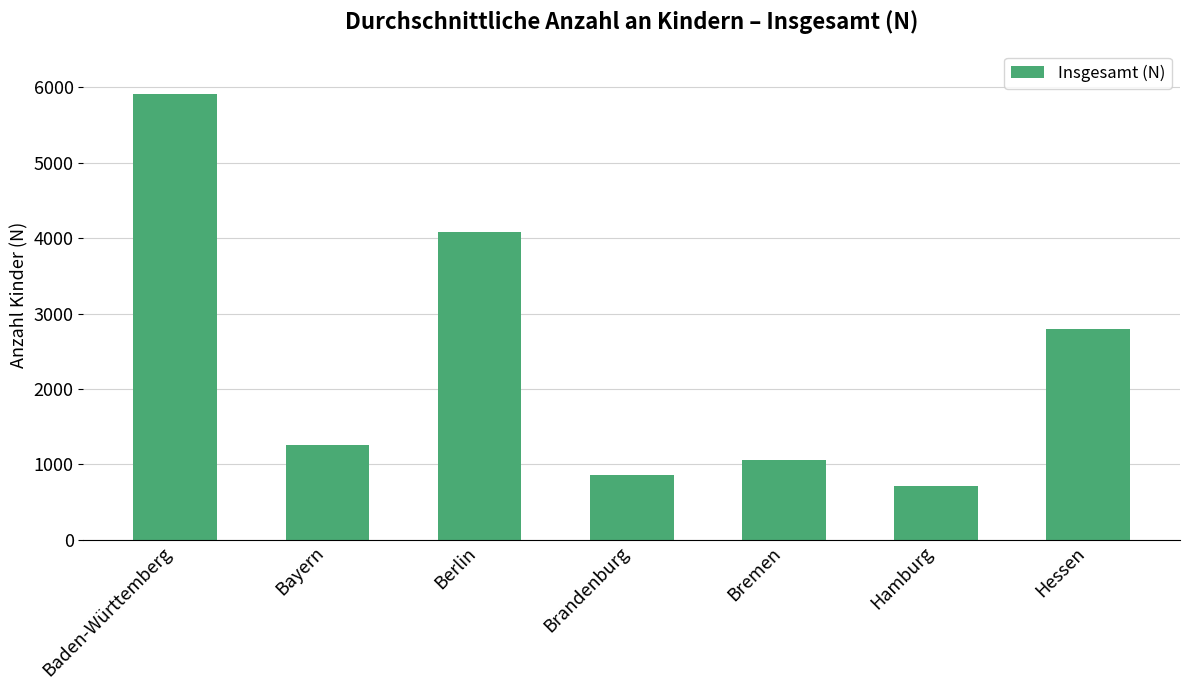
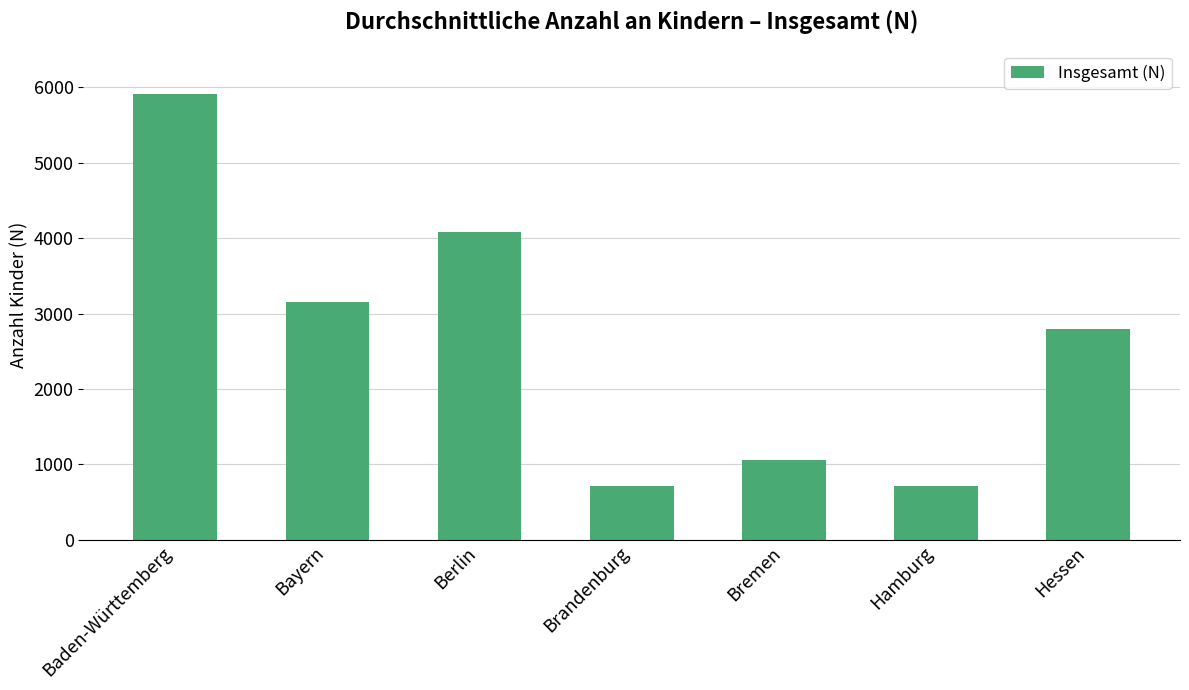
  {
    "Baden-Württemberg": 5900,
-   "Bayern": 1300,
+   "Bayern": 3100,
    "Berlin": 4100,
-   "Brandenburg": 900,
+   "Brandenburg": 700,
    "Bremen": 1100,
    "Hamburg": 700,
    "Hessen": 2800
  }
